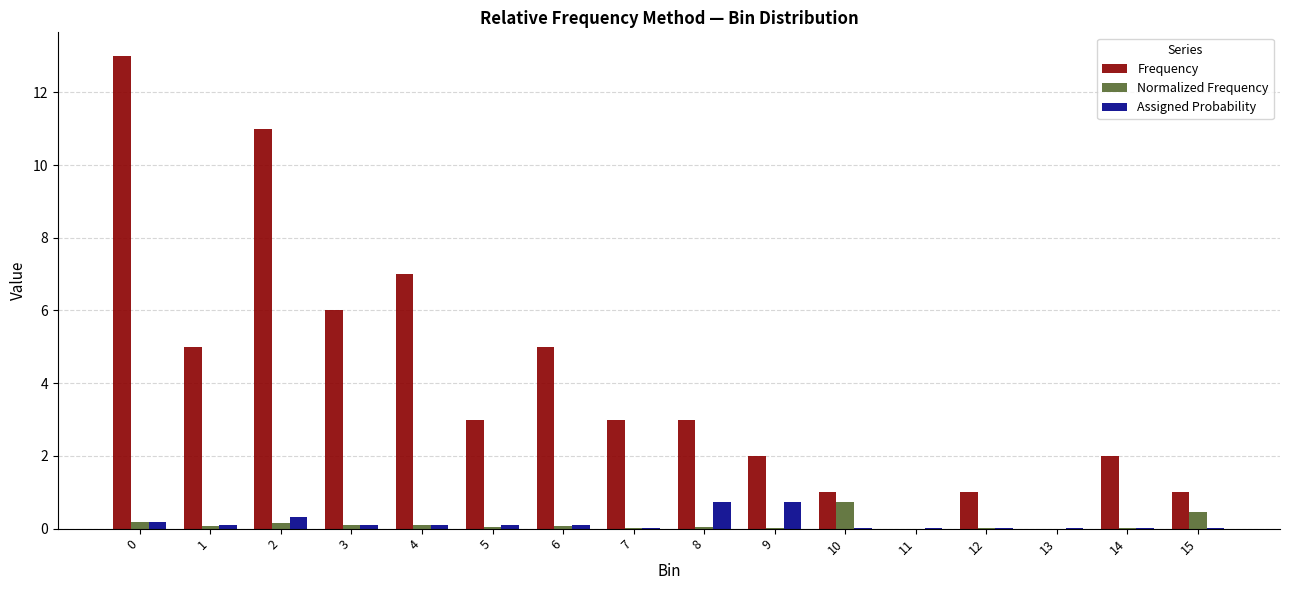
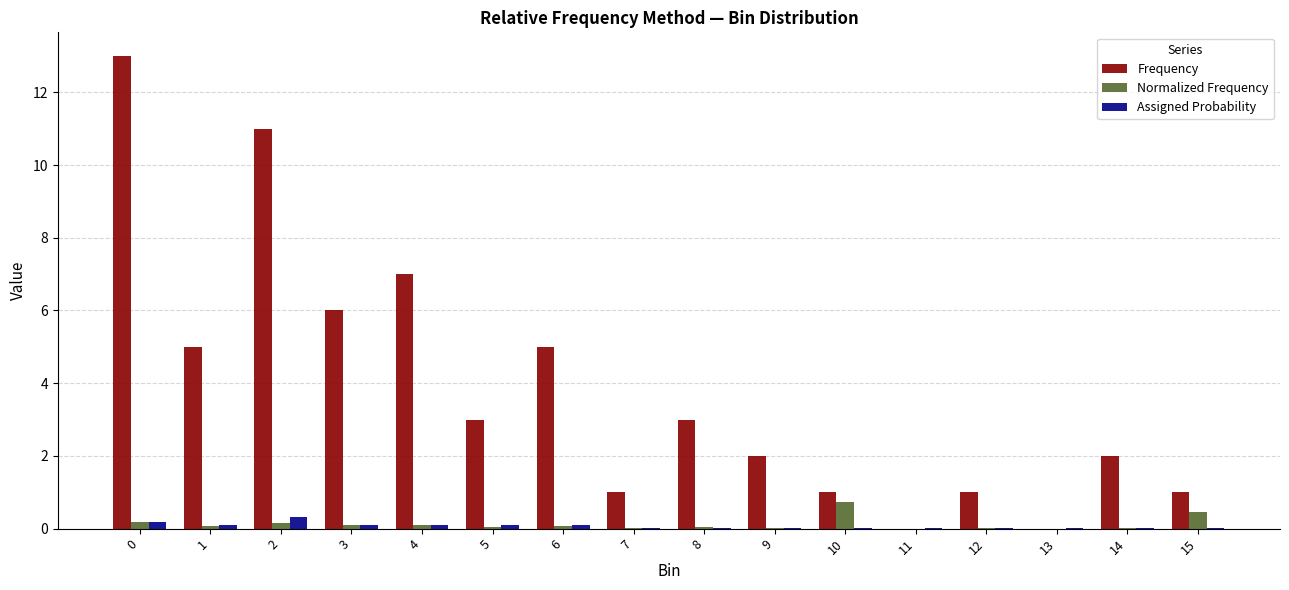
  {
    "Frequency": {
      "0": 13,
      "1": 5,
      "2": 11,
      "3": 6,
      "4": 7,
      "5": 3,
      "6": 5,
-     "7": 3,
+     "7": 1,
      "8": 3,
      "9": 2,
      "10": 1,
      "11": 0,
      "12": 1,
      "13": 0,
      "14": 2,
      "15": 1
    },
    "Normalized Frequency": {
      "0": 0.2,
      "1": 0.1,
      "2": 0.2,
      "3": 0.1,
      "4": 0.1,
      "6": 0.1,
      "10": 0.7,
      "11": 0.0,
      "13": 0.0,
      "15": 0.4
    },
    "Assigned Probability": {
      "0": 0.2,
      "1": 0.1,
      "2": 0.3,
      "3": 0.1,
      "4": 0.1,
      "5": 0.1,
      "6": 0.1,
-     "8": 0.7,
-     "9": 0.7
+     "8": 0.0,
+     "9": 0.0
    }
  }
